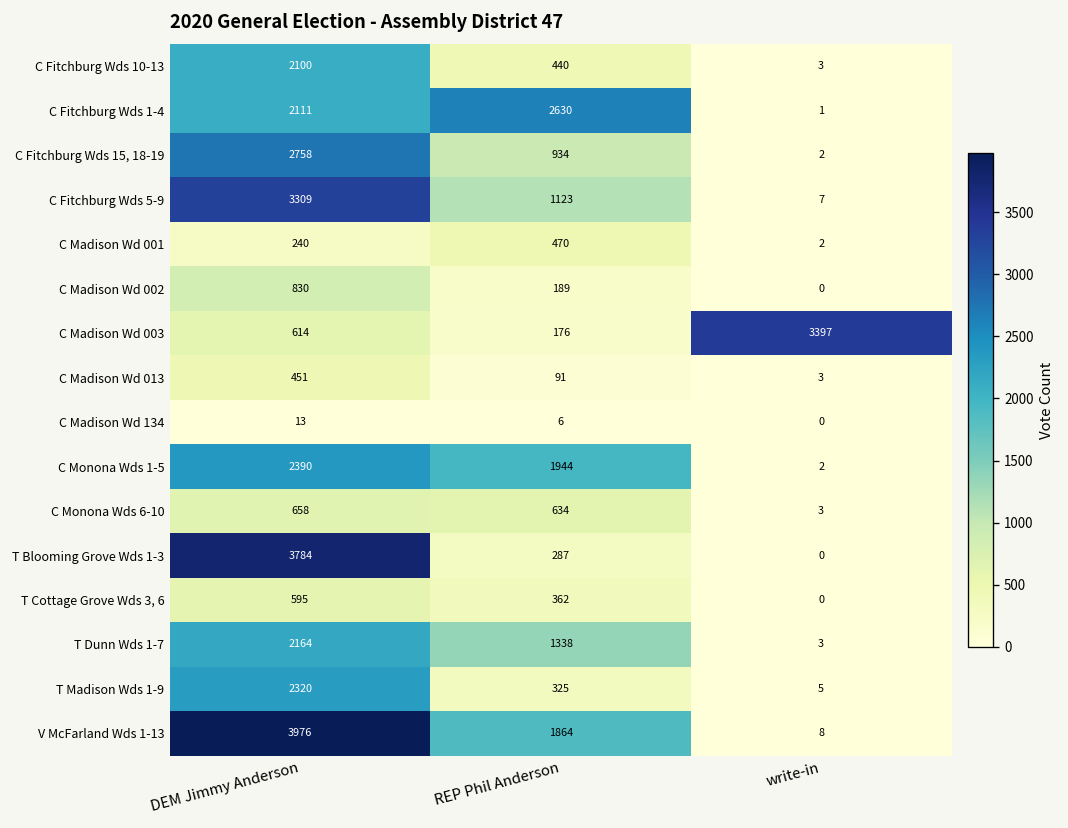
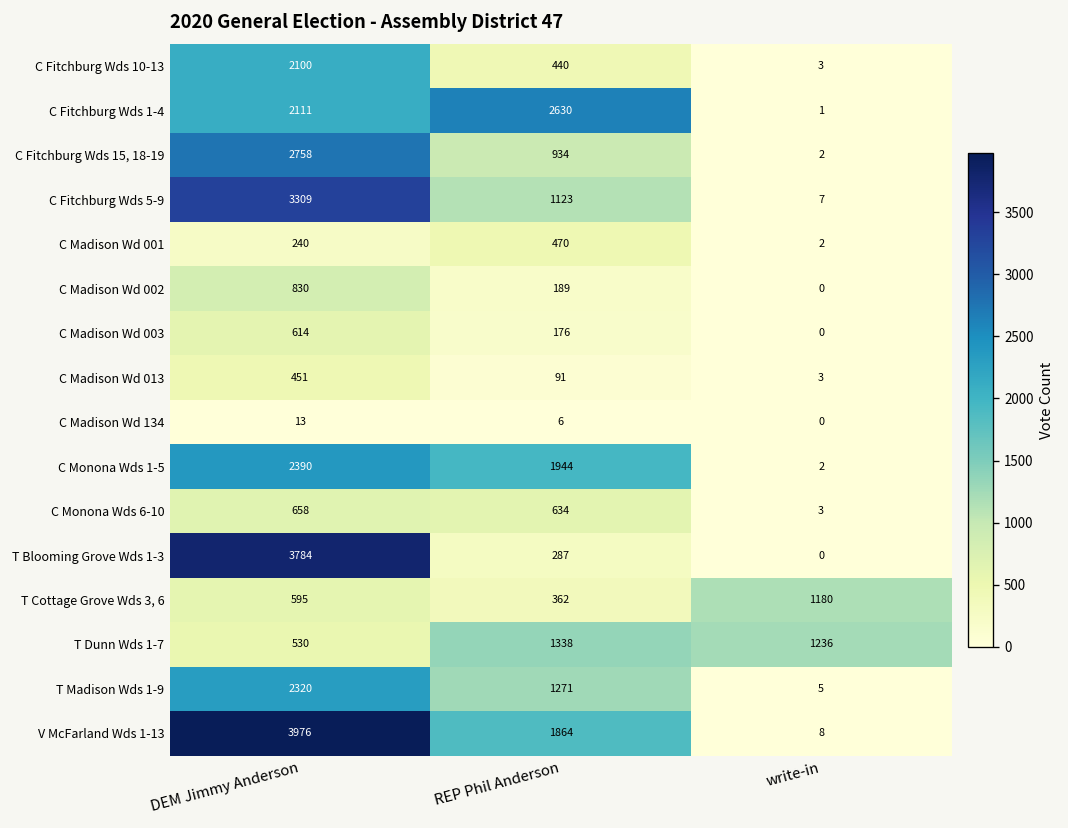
  {
    "C Fitchburg Wds 10-13": {
      "DEM Jimmy Anderson": 2100,
      "REP Phil Anderson": 440,
      "write-in": 3
    },
    "C Fitchburg Wds 1-4": {
      "DEM Jimmy Anderson": 2111,
      "REP Phil Anderson": 2630,
      "write-in": 1
    },
    "C Fitchburg Wds 15, 18-19": {
      "DEM Jimmy Anderson": 2758,
      "REP Phil Anderson": 934,
      "write-in": 2
    },
    "C Fitchburg Wds 5-9": {
      "DEM Jimmy Anderson": 3309,
      "REP Phil Anderson": 1123,
      "write-in": 7
    },
    "C Madison Wd 001": {
      "DEM Jimmy Anderson": 240,
      "REP Phil Anderson": 470,
      "write-in": 2
    },
    "C Madison Wd 002": {
      "DEM Jimmy Anderson": 830,
      "REP Phil Anderson": 189,
      "write-in": 0
    },
    "C Madison Wd 003": {
      "DEM Jimmy Anderson": 614,
      "REP Phil Anderson": 176,
-     "write-in": 3397
+     "write-in": 0
    },
    "C Madison Wd 013": {
      "DEM Jimmy Anderson": 451,
      "REP Phil Anderson": 91,
      "write-in": 3
    },
    "C Madison Wd 134": {
      "DEM Jimmy Anderson": 13,
      "REP Phil Anderson": 6,
      "write-in": 0
    },
    "C Monona Wds 1-5": {
      "DEM Jimmy Anderson": 2390,
      "REP Phil Anderson": 1944,
      "write-in": 2
    },
    "C Monona Wds 6-10": {
      "DEM Jimmy Anderson": 658,
      "REP Phil Anderson": 634,
      "write-in": 3
    },
    "T Blooming Grove Wds 1-3": {
      "DEM Jimmy Anderson": 3784,
      "REP Phil Anderson": 287,
      "write-in": 0
    },
    "T Cottage Grove Wds 3, 6": {
      "DEM Jimmy Anderson": 595,
      "REP Phil Anderson": 362,
-     "write-in": 0
+     "write-in": 1180
    },
    "T Dunn Wds 1-7": {
-     "DEM Jimmy Anderson": 2164,
+     "DEM Jimmy Anderson": 530,
      "REP Phil Anderson": 1338,
-     "write-in": 3
+     "write-in": 1236
    },
    "T Madison Wds 1-9": {
      "DEM Jimmy Anderson": 2320,
-     "REP Phil Anderson": 325,
+     "REP Phil Anderson": 1271,
      "write-in": 5
    },
    "V McFarland Wds 1-13": {
      "DEM Jimmy Anderson": 3976,
      "REP Phil Anderson": 1864,
      "write-in": 8
    }
  }
